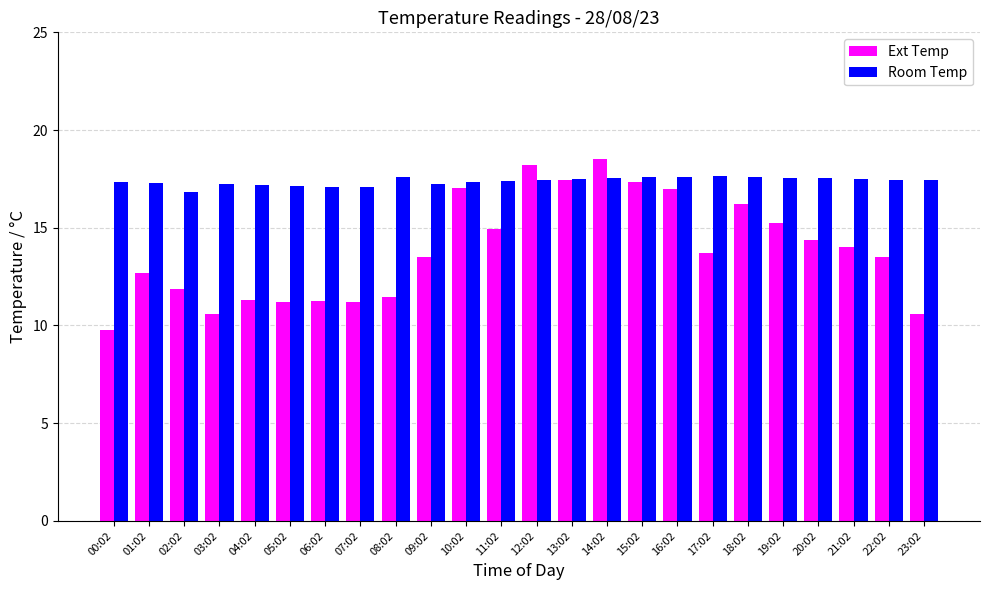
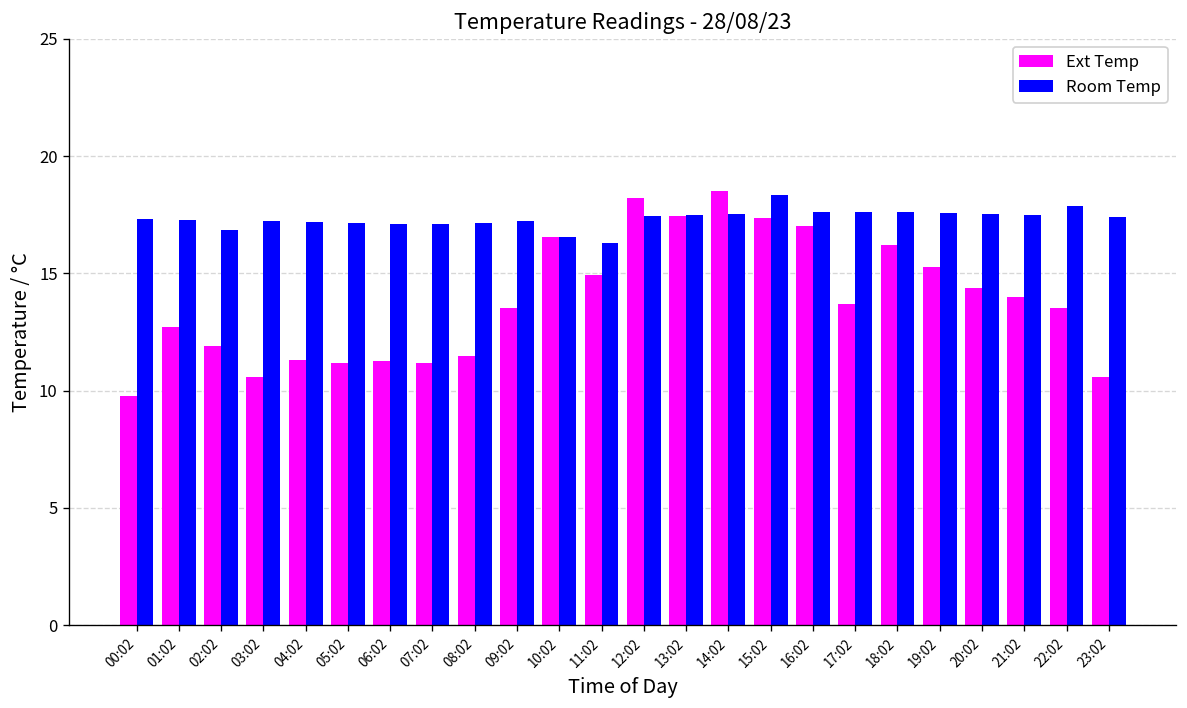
  {
    "Ext Temp": {
      "00:02": 9.8,
      "01:02": 12.7,
      "02:02": 11.9,
      "03:02": 10.6,
      "04:02": 11.3,
      "05:02": 11.2,
      "06:02": 11.3,
      "07:02": 11.2,
      "08:02": 11.5,
      "09:02": 13.5,
-     "10:02": 17.0,
+     "10:02": 16.6,
      "11:02": 14.9,
      "12:02": 18.2,
      "13:02": 17.4,
      "14:02": 18.5,
      "15:02": 17.4,
      "16:02": 17.0,
      "17:02": 13.7,
      "18:02": 16.2,
      "19:02": 15.3,
      "20:02": 14.4,
      "21:02": 14.0,
      "22:02": 13.5,
      "23:02": 10.6
    },
    "Room Temp": {
      "00:02": 17.3,
      "01:02": 17.3,
      "02:02": 16.8,
      "03:02": 17.2,
      "04:02": 17.2,
      "05:02": 17.2,
      "06:02": 17.1,
      "07:02": 17.1,
-     "08:02": 17.6,
+     "08:02": 17.1,
      "09:02": 17.2,
-     "10:02": 17.3,
-     "11:02": 17.4,
+     "10:02": 16.5,
+     "11:02": 16.3,
      "12:02": 17.4,
      "13:02": 17.5,
      "14:02": 17.5,
-     "15:02": 17.6,
+     "15:02": 18.4,
      "16:02": 17.6,
      "17:02": 17.6,
      "18:02": 17.6,
      "19:02": 17.6,
      "20:02": 17.5,
      "21:02": 17.5,
-     "22:02": 17.4,
+     "22:02": 17.9,
      "23:02": 17.4
    }
  }
